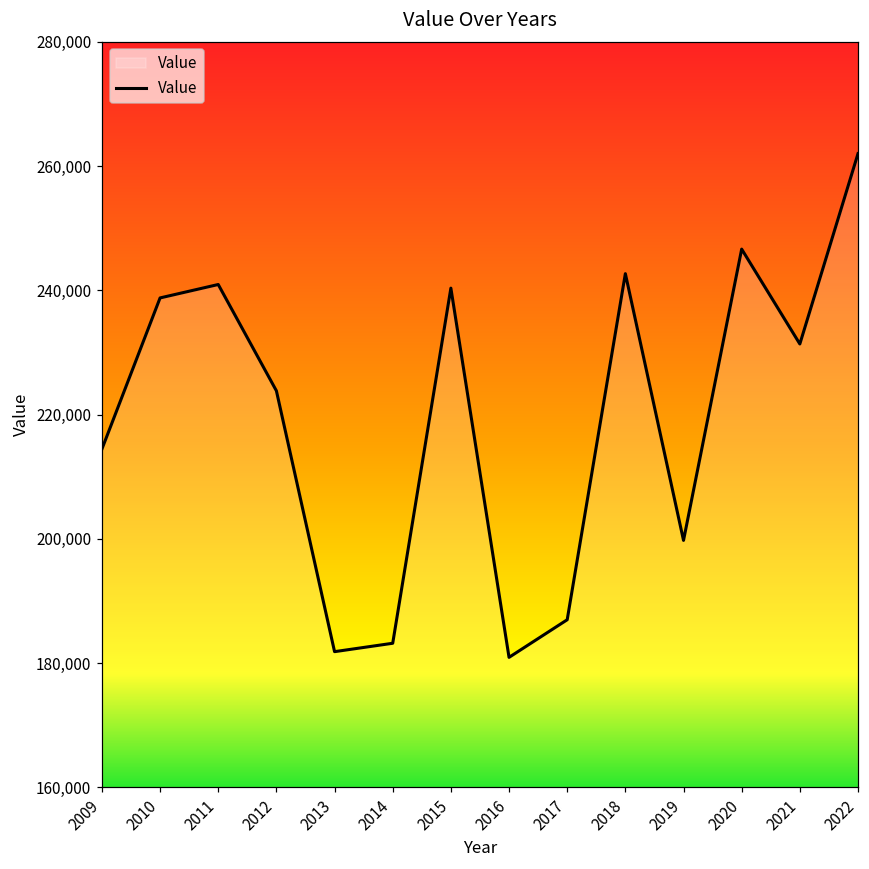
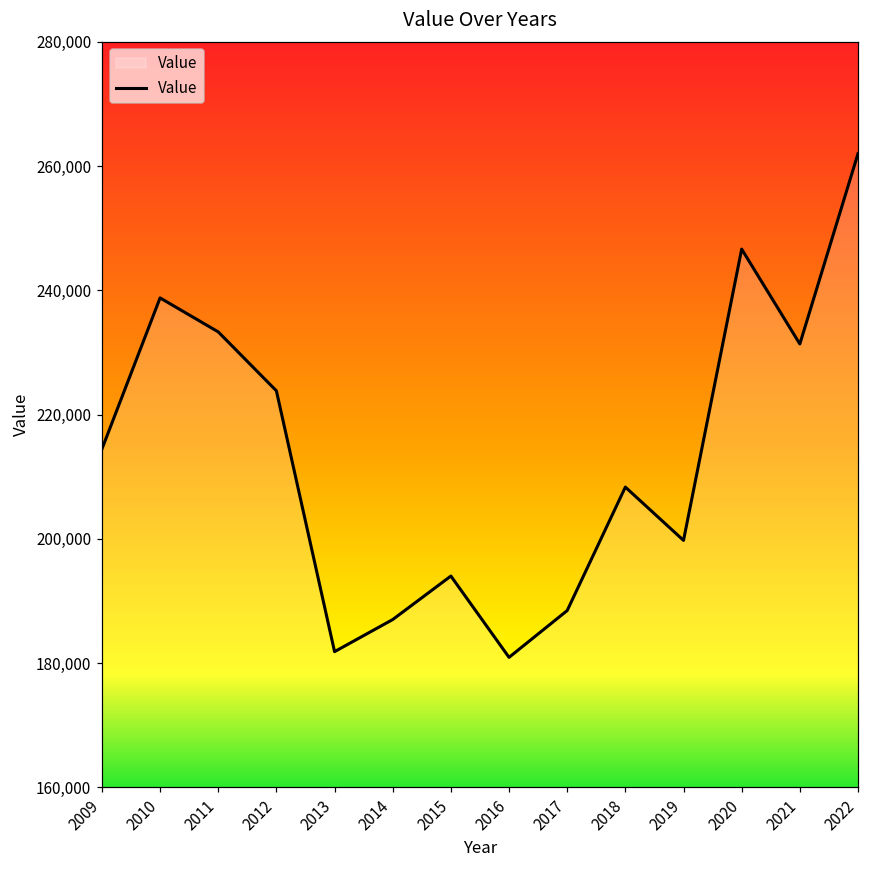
  {
    "2009": "214,000",
    "2010": "239,000",
-   "2011": "241,000",
+   "2011": "233,000",
    "2012": "224,000",
    "2013": "182,000",
-   "2014": "183,000",
-   "2015": "240,000",
+   "2014": "187,000",
+   "2015": "194,000",
    "2016": "181,000",
-   "2017": "187,000",
-   "2018": "243,000",
+   "2017": "188,000",
+   "2018": "208,000",
    "2019": "200,000",
    "2020": "247,000",
    "2021": "231,000",
    "2022": "262,000"
  }
